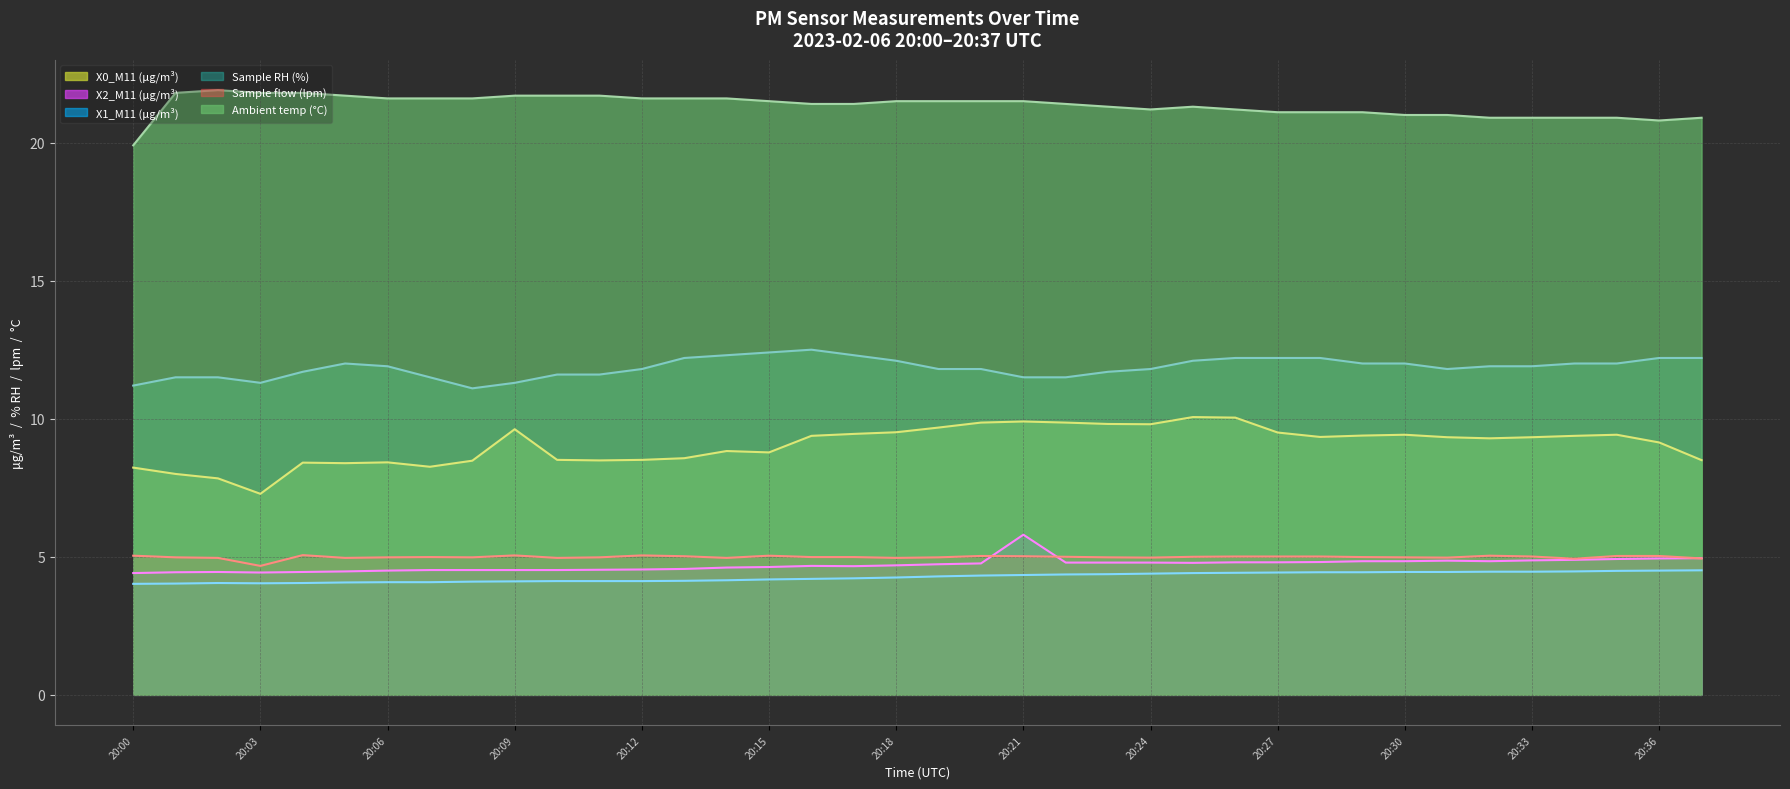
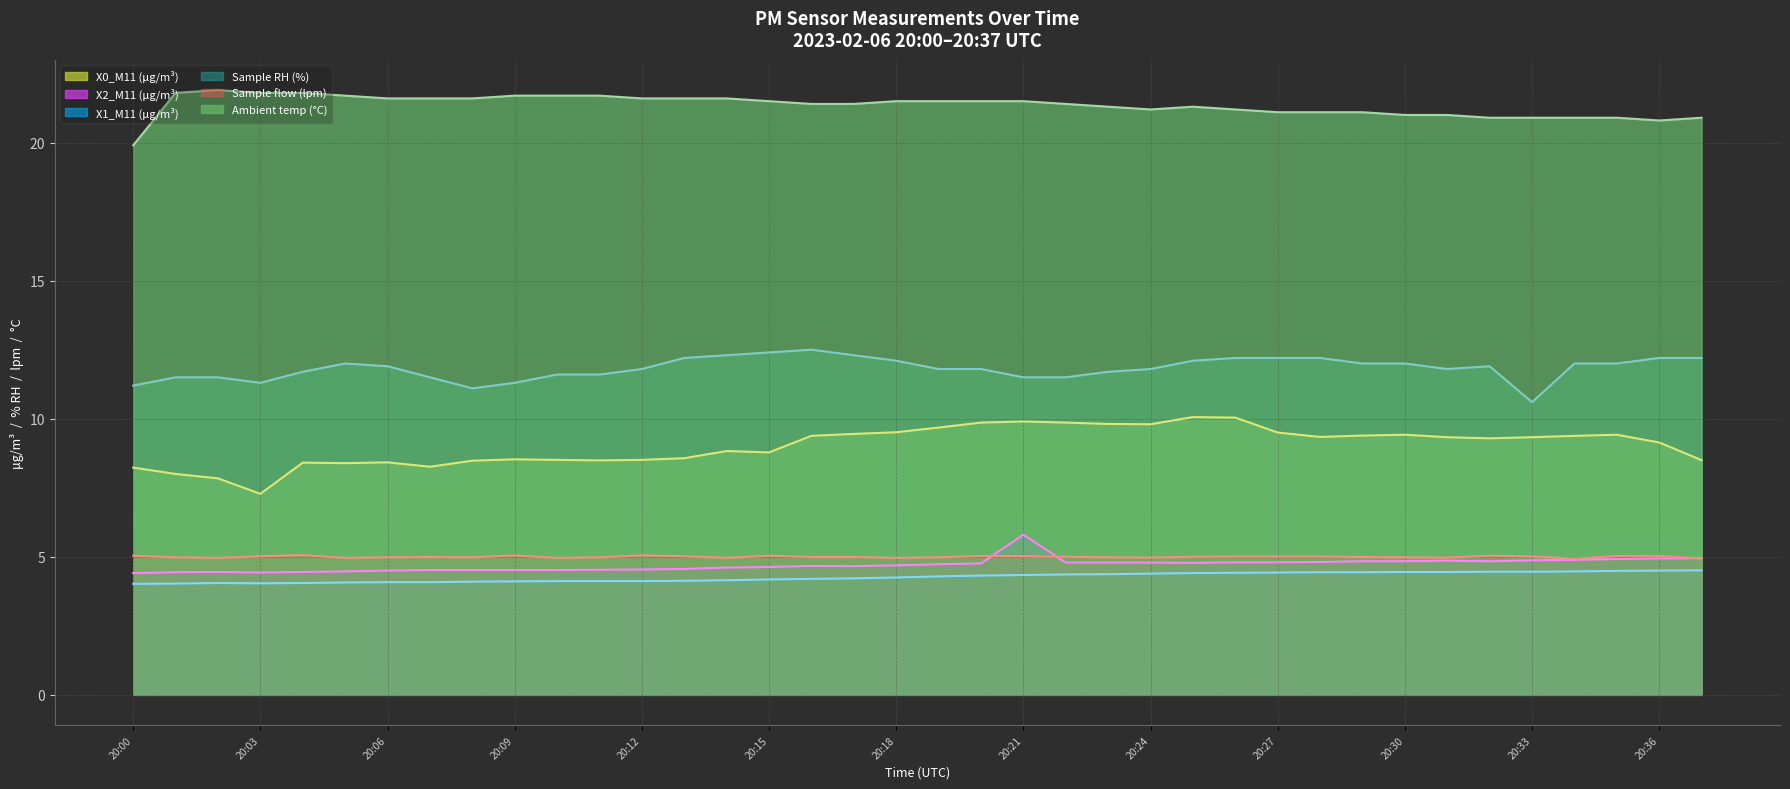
  {
    "X0_M11 (μg/m³)": {
      "20:00": 8.2,
      "20:03": 7.3,
      "20:06": 8.4,
-     "20:09": 9.6,
+     "20:09": 8.5,
      "20:12": 8.5,
      "20:15": 8.8,
      "20:18": 9.5,
      "20:21": 9.9,
      "20:24": 9.8,
      "20:27": 9.5,
      "20:30": 9.4,
      "20:33": 9.3,
      "20:36": 9.1
    },
    "X2_M11 (μg/m³)": {
      "20:00": 4.4,
      "20:03": 4.4,
      "20:06": 4.5,
      "20:09": 4.5,
      "20:12": 4.5,
      "20:15": 4.6,
      "20:18": 4.7,
      "20:21": 5.8,
      "20:24": 4.8,
      "20:27": 4.8,
      "20:30": 4.8,
      "20:33": 4.9
    },
    "X1_M11 (μg/m³)": {
      "20:00": 4.0,
      "20:03": 4.0,
      "20:06": 4.1,
      "20:09": 4.1,
      "20:12": 4.1,
      "20:15": 4.2,
      "20:18": 4.3,
      "20:21": 4.3,
      "20:24": 4.4,
      "20:27": 4.4,
      "20:30": 4.5,
      "20:33": 4.5,
      "20:36": 4.5
    },
    "Sample RH (%)": {
      "20:00": 11.2,
      "20:03": 11.3,
      "20:06": 11.9,
      "20:09": 11.3,
      "20:12": 11.8,
      "20:15": 12.4,
      "20:18": 12.1,
      "20:21": 11.5,
      "20:24": 11.8,
      "20:27": 12.2,
      "20:30": 12.0,
-     "20:33": 11.9,
+     "20:33": 10.6,
      "20:36": 12.2
    },
    "Sample flow (lpm)": {
      "20:00": 5.0,
-     "20:03": 4.7,
+     "20:03": 5.0,
      "20:06": 5.0,
      "20:09": 5.1,
      "20:12": 5.1,
      "20:15": 5.0,
      "20:18": 5.0,
      "20:21": 5.0,
      "20:24": 5.0,
      "20:27": 5.0,
      "20:30": 5.0,
      "20:33": 5.0
    },
    "Ambient temp (°C)": {
      "20:00": 19.9,
      "20:06": 21.6,
      "20:09": 21.7,
      "20:12": 21.6,
      "20:15": 21.5,
      "20:18": 21.5,
      "20:21": 21.5,
      "20:24": 21.2,
      "20:27": 21.1,
      "20:30": 21.0,
      "20:33": 20.9,
      "20:36": 20.8
    }
  }
